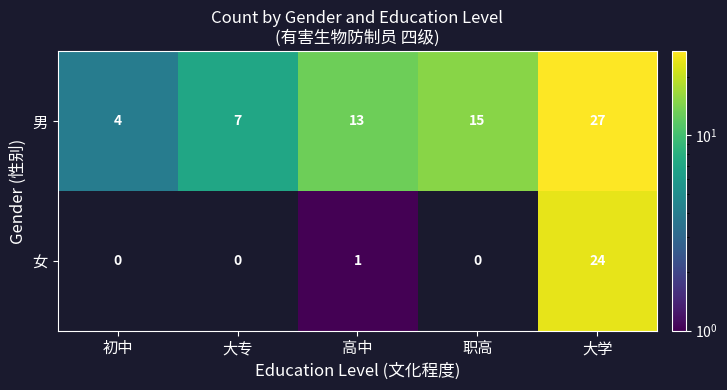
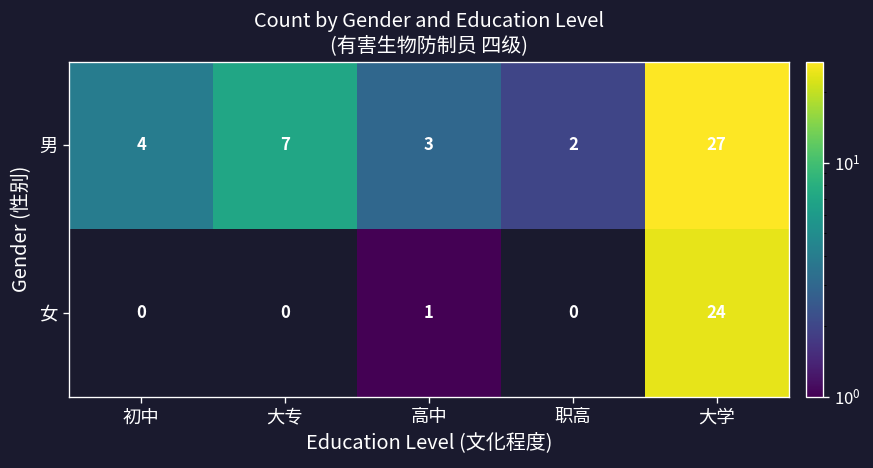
  {
    "男": {
      "初中": 4,
      "大专": 7,
-     "高中": 13,
-     "职高": 15,
+     "高中": 3,
+     "职高": 2,
      "大学": 27
    },
    "女": {
      "高中": 1,
      "大学": 24
    }
  }
